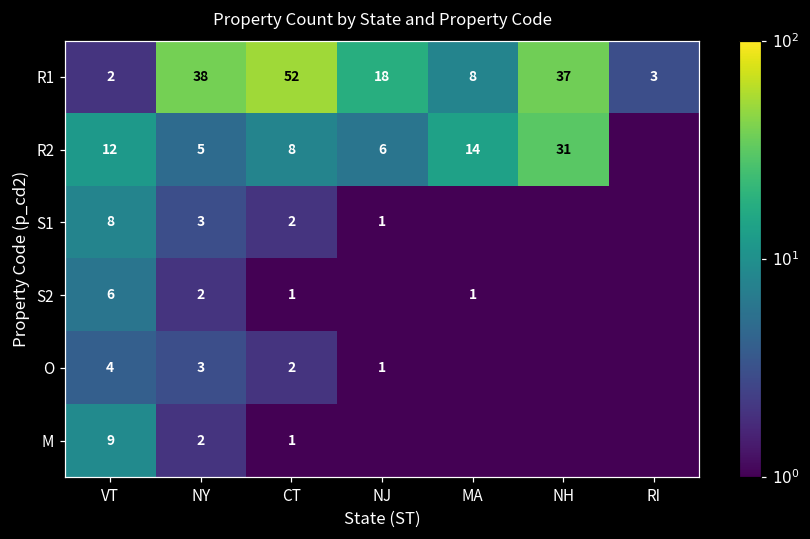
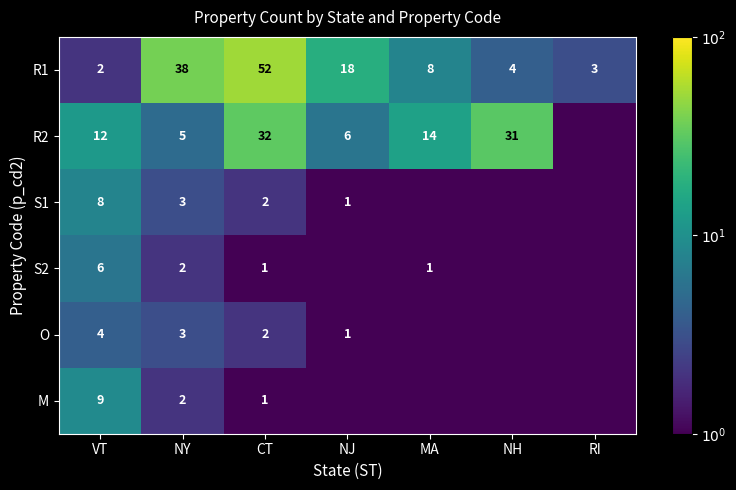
  {
    "R1": {
      "VT": 2,
      "NY": 38,
      "CT": 52,
      "NJ": 18,
      "MA": 8,
-     "NH": 37,
+     "NH": 4,
      "RI": 3
    },
    "R2": {
      "VT": 12,
      "NY": 5,
-     "CT": 8,
+     "CT": 32,
      "NJ": 6,
      "MA": 14,
      "NH": 31
    },
    "S1": {
      "VT": 8,
      "NY": 3,
      "CT": 2,
      "NJ": 1
    },
    "S2": {
      "VT": 6,
      "NY": 2,
      "CT": 1,
      "MA": 1
    },
    "O": {
      "VT": 4,
      "NY": 3,
      "CT": 2,
      "NJ": 1
    },
    "M": {
      "VT": 9,
      "NY": 2,
      "CT": 1
    }
  }
